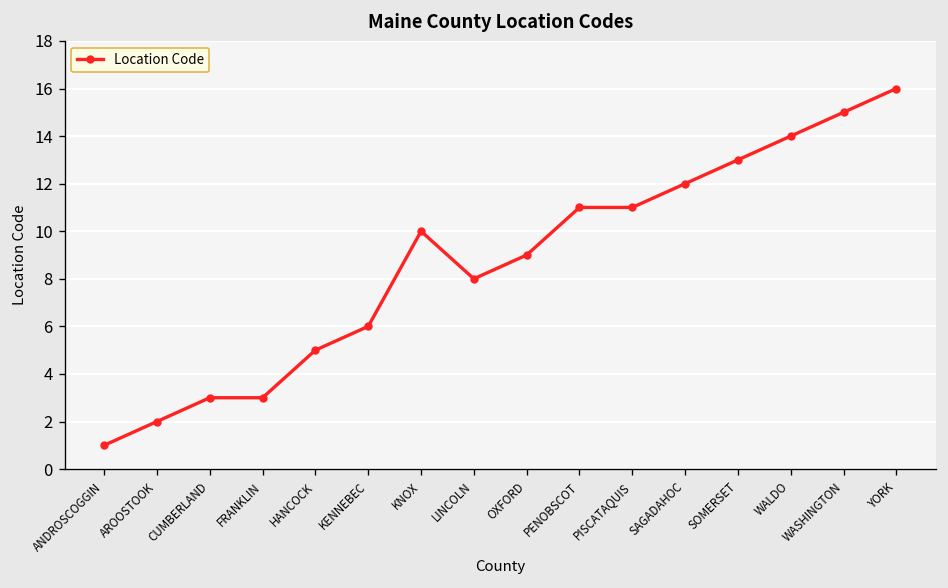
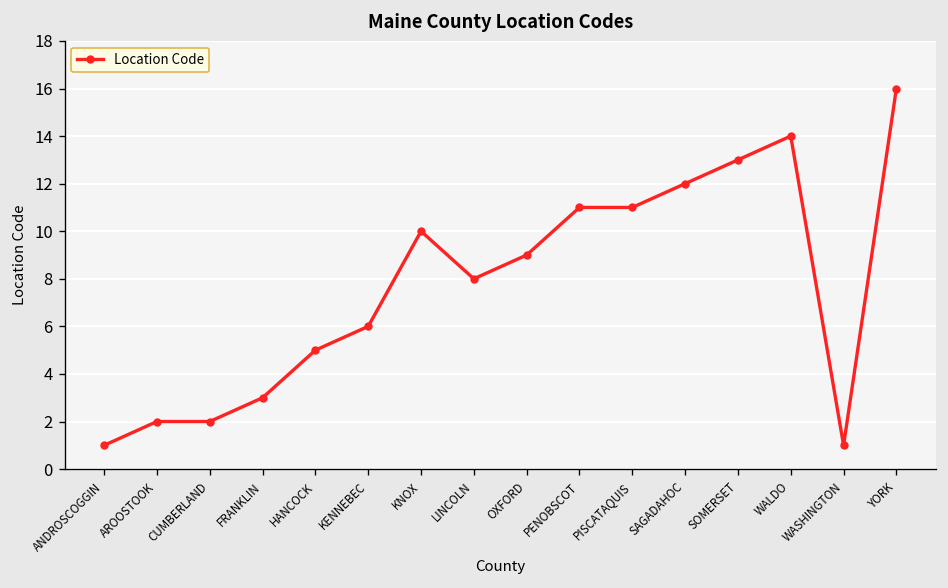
  {
    "ANDROSCOGGIN": 1,
    "AROOSTOOK": 2,
-   "CUMBERLAND": 3,
+   "CUMBERLAND": 2,
    "FRANKLIN": 3,
    "HANCOCK": 5,
    "KENNEBEC": 6,
    "KNOX": 10,
    "LINCOLN": 8,
    "OXFORD": 9,
    "PENOBSCOT": 11,
    "PISCATAQUIS": 11,
    "SAGADAHOC": 12,
    "SOMERSET": 13,
    "WALDO": 14,
-   "WASHINGTON": 15,
+   "WASHINGTON": 1,
    "YORK": 16
  }
